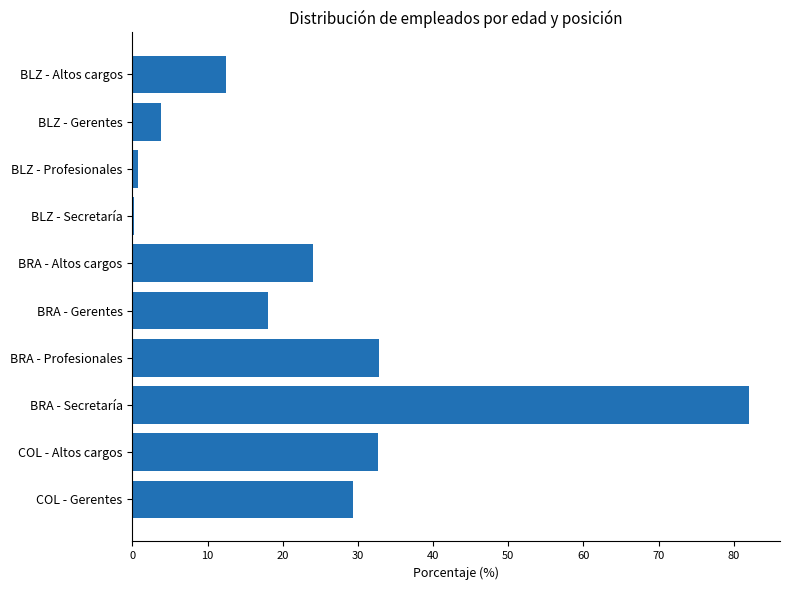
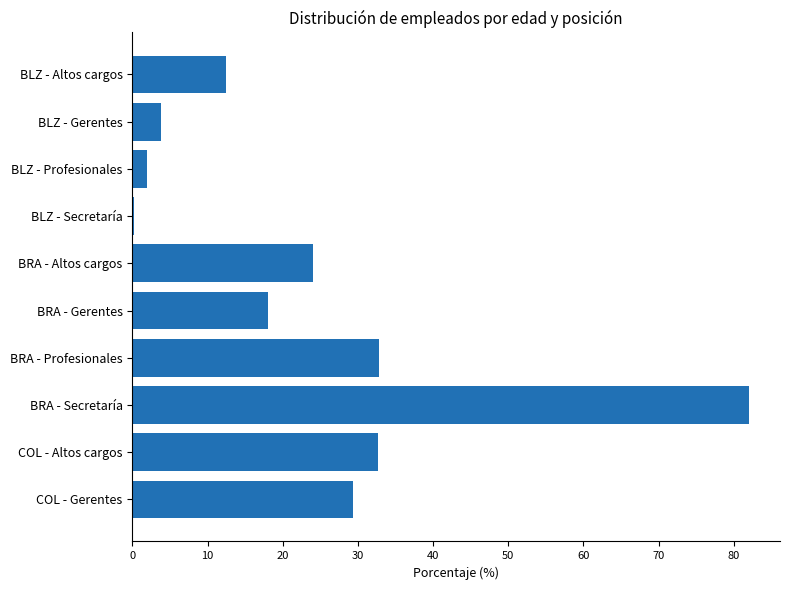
  {
    "BLZ - Altos cargos": 12,
    "BLZ - Gerentes": 4,
-   "BLZ - Profesionales": 1,
+   "BLZ - Profesionales": 2,
    "BRA - Altos cargos": 24,
    "BRA - Gerentes": 18,
    "BRA - Profesionales": 33,
    "BRA - Secretaría": 82,
    "COL - Altos cargos": 33,
    "COL - Gerentes": 29
  }
